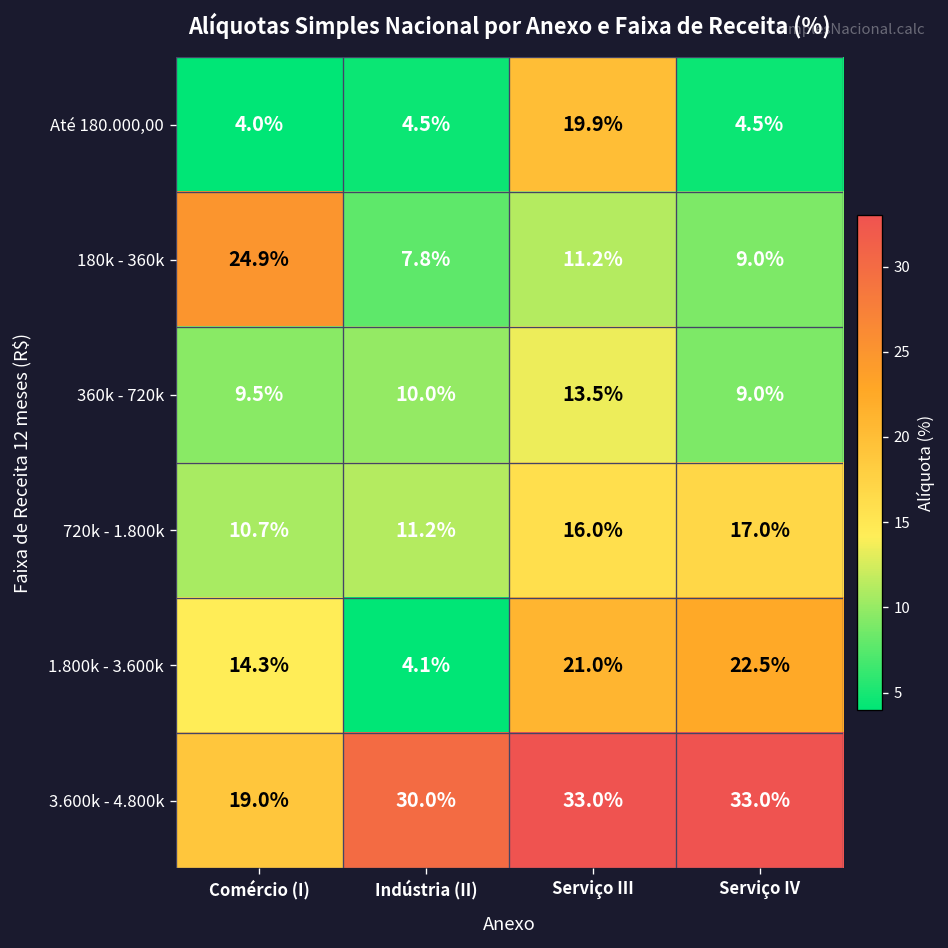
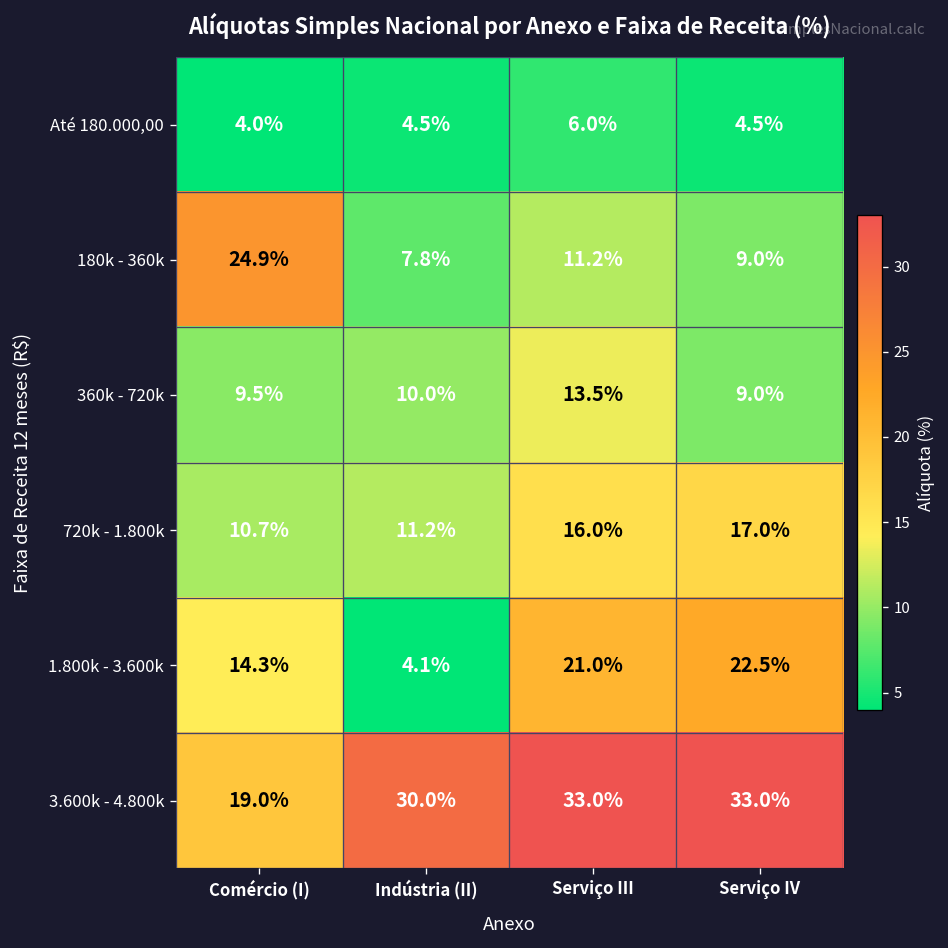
  {
    "Até 180.000,00": {
      "Comércio (I)": "4.0%",
      "Indústria (II)": "4.5%",
-     "Serviço III": "19.9%",
+     "Serviço III": "6.0%",
      "Serviço IV": "4.5%"
    },
    "180k - 360k": {
      "Comércio (I)": "24.9%",
      "Indústria (II)": "7.8%",
      "Serviço III": "11.2%",
      "Serviço IV": "9.0%"
    },
    "360k - 720k": {
      "Comércio (I)": "9.5%",
      "Indústria (II)": "10.0%",
      "Serviço III": "13.5%",
      "Serviço IV": "9.0%"
    },
    "720k - 1.800k": {
      "Comércio (I)": "10.7%",
      "Indústria (II)": "11.2%",
      "Serviço III": "16.0%",
      "Serviço IV": "17.0%"
    },
    "1.800k - 3.600k": {
      "Comércio (I)": "14.3%",
      "Indústria (II)": "4.1%",
      "Serviço III": "21.0%",
      "Serviço IV": "22.5%"
    },
    "3.600k - 4.800k": {
      "Comércio (I)": "19.0%",
      "Indústria (II)": "30.0%",
      "Serviço III": "33.0%",
      "Serviço IV": "33.0%"
    }
  }
